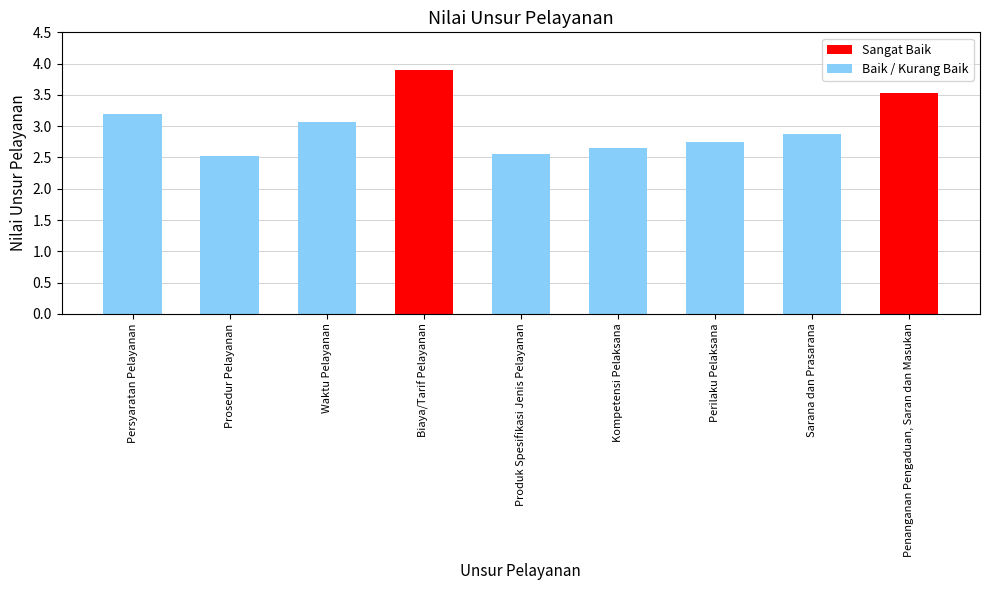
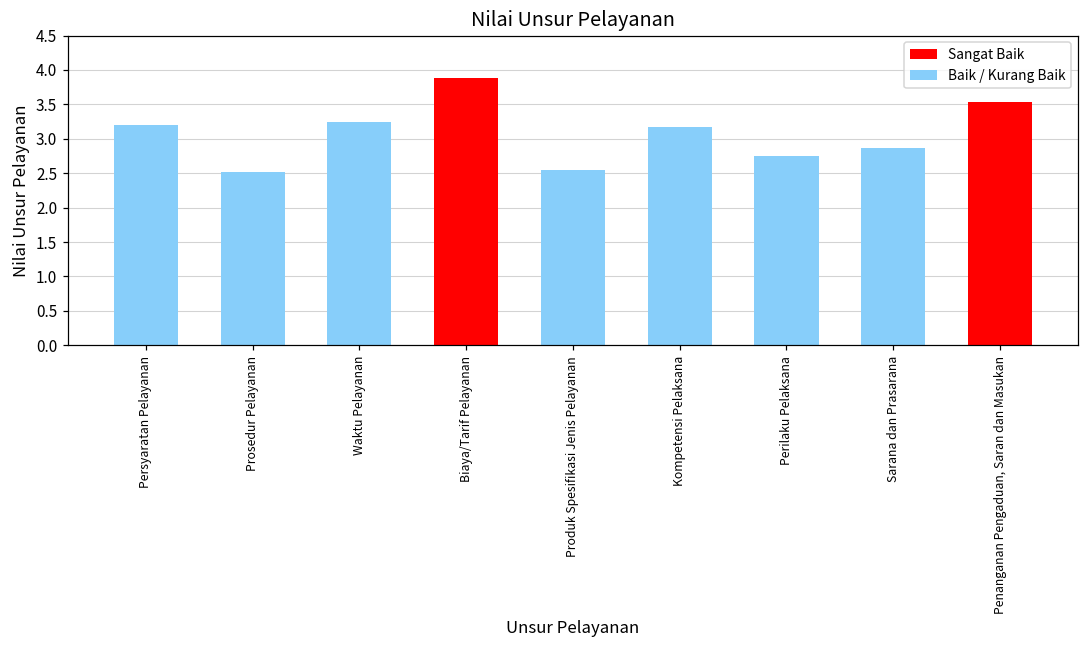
  {
    "Persyaratan Pelayanan": 3.2,
    "Prosedur Pelayanan": 2.5,
-   "Waktu Pelayanan": 3.1,
+   "Waktu Pelayanan": 3.2,
    "Biaya/Tarif Pelayanan": 3.9,
    "Produk Spesifikasi Jenis Pelayanan": 2.5,
-   "Kompetensi Pelaksana": 2.7,
+   "Kompetensi Pelaksana": 3.2,
    "Perilaku Pelaksana": 2.8,
    "Sarana dan Prasarana": 2.9,
    "Penanganan Pengaduan, Saran dan Masukan": 3.5
  }
